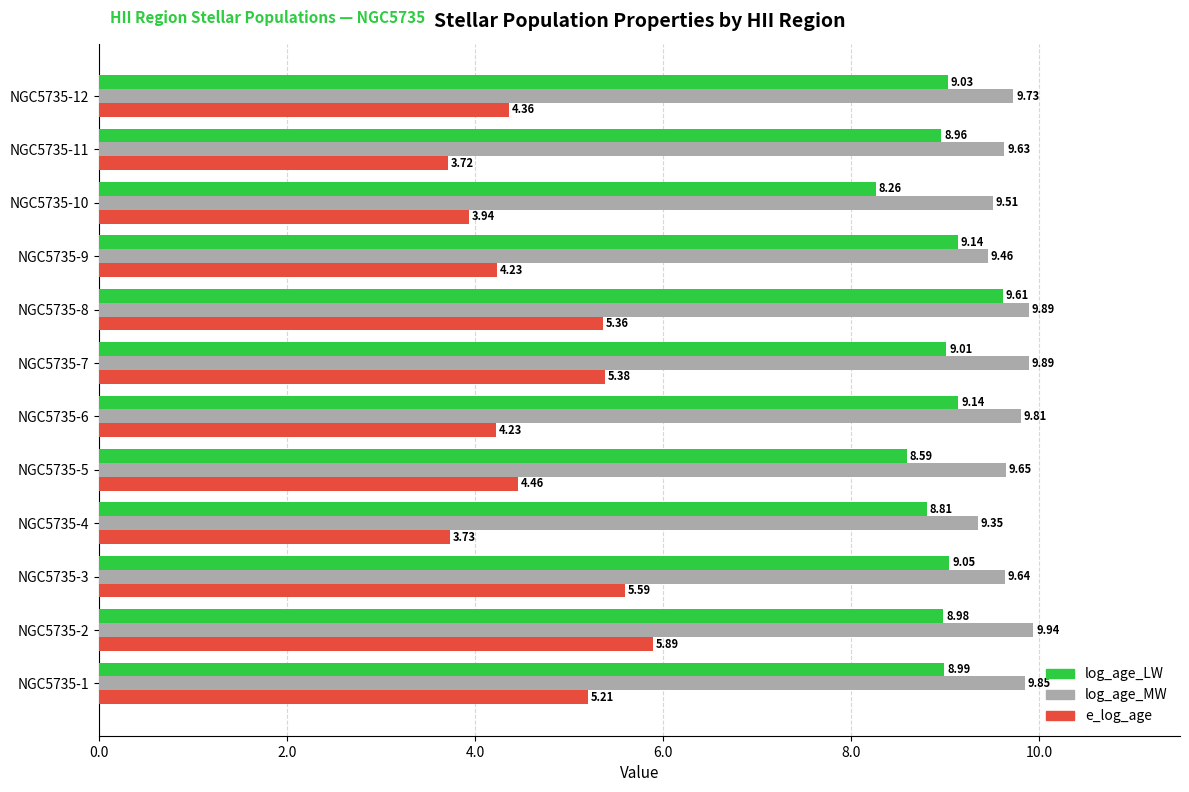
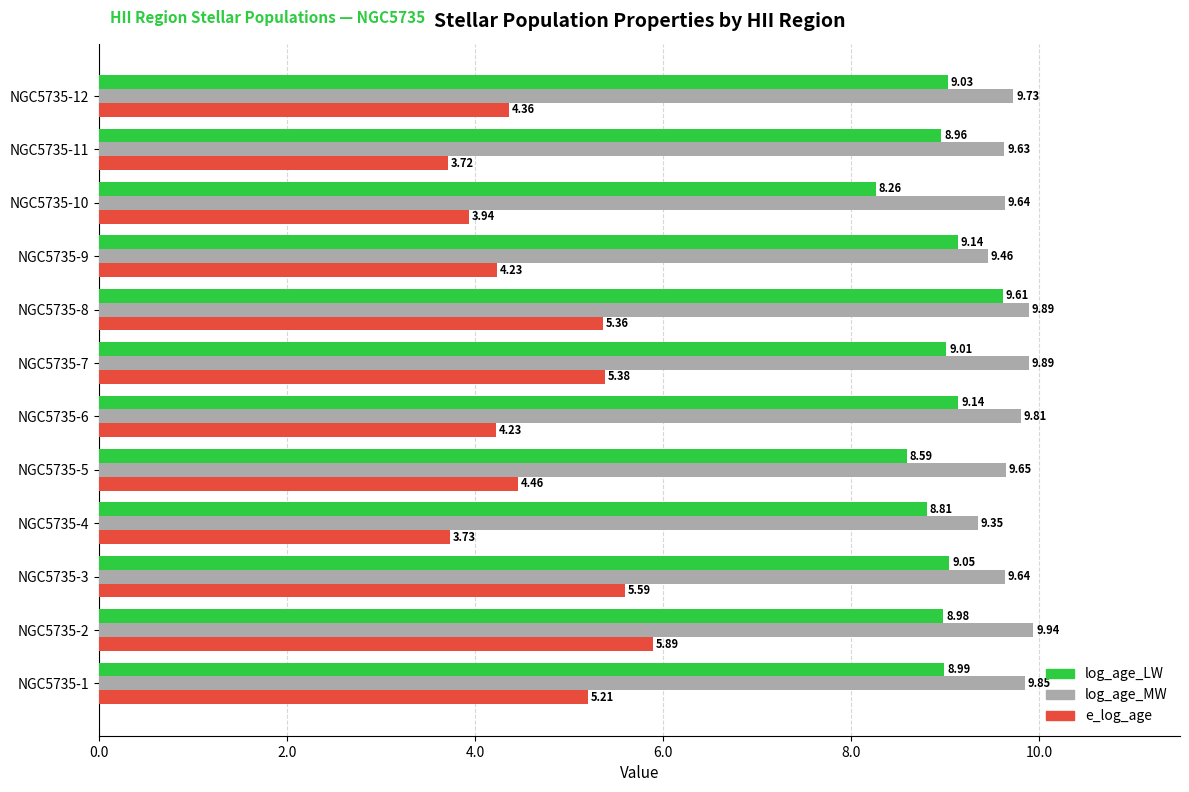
  {
    "log_age_LW": {
      "NGC5735-12": 9.03,
      "NGC5735-11": 8.96,
      "NGC5735-10": 8.26,
      "NGC5735-9": 9.14,
      "NGC5735-8": 9.61,
      "NGC5735-7": 9.01,
      "NGC5735-6": 9.14,
      "NGC5735-5": 8.59,
      "NGC5735-4": 8.81,
      "NGC5735-3": 9.05,
      "NGC5735-2": 8.98,
      "NGC5735-1": 8.99
    },
    "log_age_MW": {
      "NGC5735-12": 9.73,
      "NGC5735-11": 9.63,
-     "NGC5735-10": 9.51,
+     "NGC5735-10": 9.64,
      "NGC5735-9": 9.46,
      "NGC5735-8": 9.89,
      "NGC5735-7": 9.89,
      "NGC5735-6": 9.81,
      "NGC5735-5": 9.65,
      "NGC5735-4": 9.35,
      "NGC5735-3": 9.64,
      "NGC5735-2": 9.94,
      "NGC5735-1": 9.85
    },
    "e_log_age": {
      "NGC5735-12": 4.36,
      "NGC5735-11": 3.72,
      "NGC5735-10": 3.94,
      "NGC5735-9": 4.23,
      "NGC5735-8": 5.36,
      "NGC5735-7": 5.38,
      "NGC5735-6": 4.23,
      "NGC5735-5": 4.46,
      "NGC5735-4": 3.73,
      "NGC5735-3": 5.59,
      "NGC5735-2": 5.89,
      "NGC5735-1": 5.21
    }
  }
